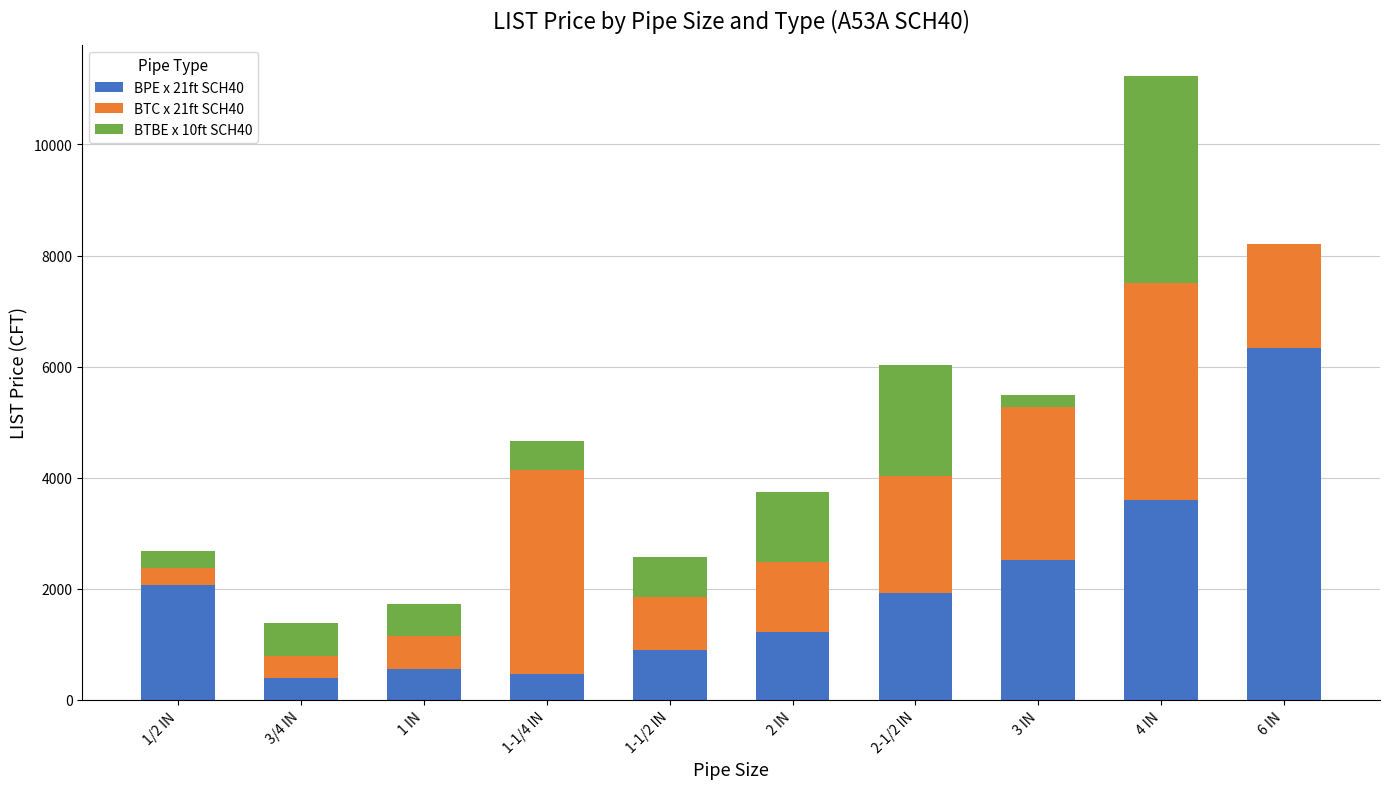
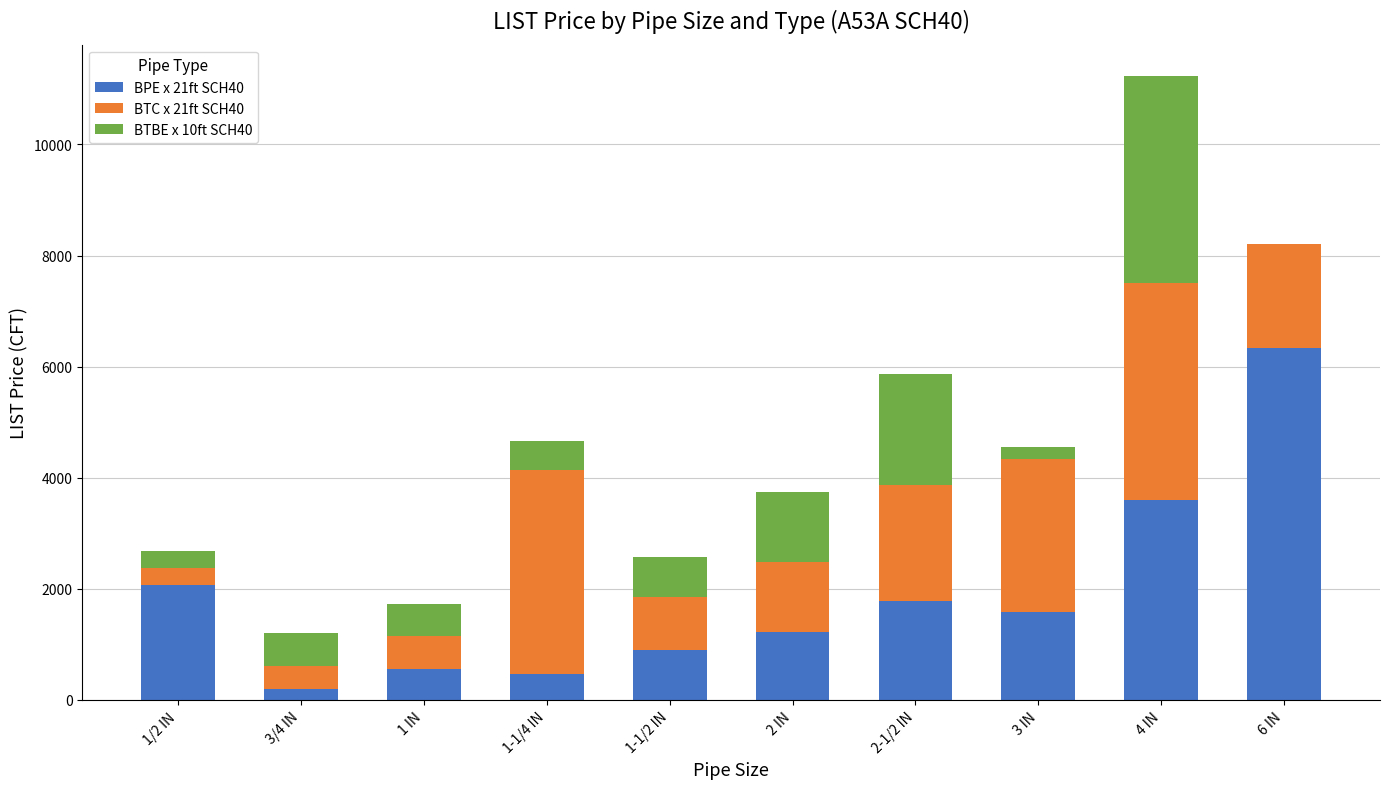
  {
    "BPE x 21ft SCH40": {
      "1/2 IN": 2100,
-     "3/4 IN": 400,
+     "3/4 IN": 200,
      "1 IN": 600,
      "1-1/4 IN": 500,
      "1-1/2 IN": 900,
      "2 IN": 1200,
-     "2-1/2 IN": 1900,
-     "3 IN": 2500,
+     "2-1/2 IN": 1800,
+     "3 IN": 1600,
      "4 IN": 3600,
      "6 IN": 6300
    },
    "BTC x 21ft SCH40": {
      "1/2 IN": 300,
      "3/4 IN": 400,
      "1 IN": 600,
      "1-1/4 IN": 3700,
      "1-1/2 IN": 900,
      "2 IN": 1300,
      "2-1/2 IN": 2100,
      "3 IN": 2800,
      "4 IN": 3900,
      "6 IN": 1900
    },
    "BTBE x 10ft SCH40": {
      "1/2 IN": 300,
      "3/4 IN": 600,
      "1 IN": 600,
      "1-1/4 IN": 500,
      "1-1/2 IN": 700,
      "2 IN": 1300,
      "2-1/2 IN": 2000,
      "3 IN": 200,
      "4 IN": 3700,
      "6 IN": 0
    }
  }
